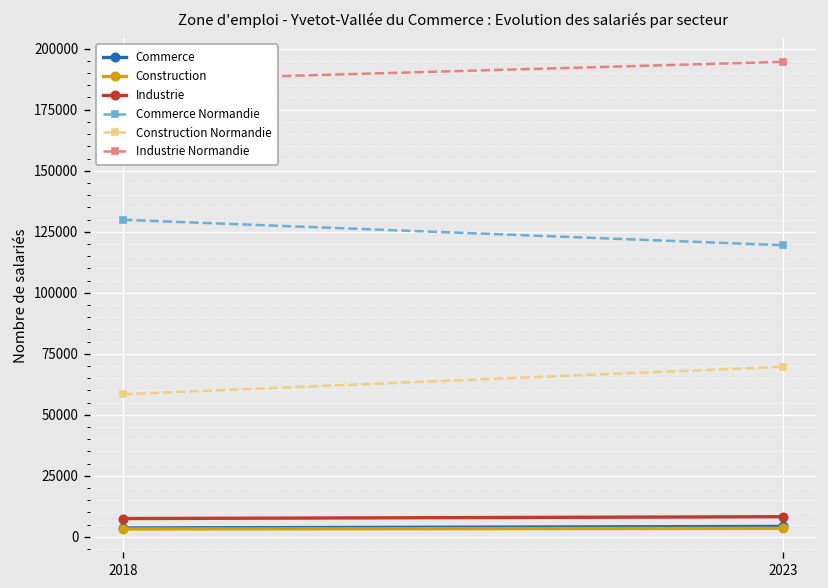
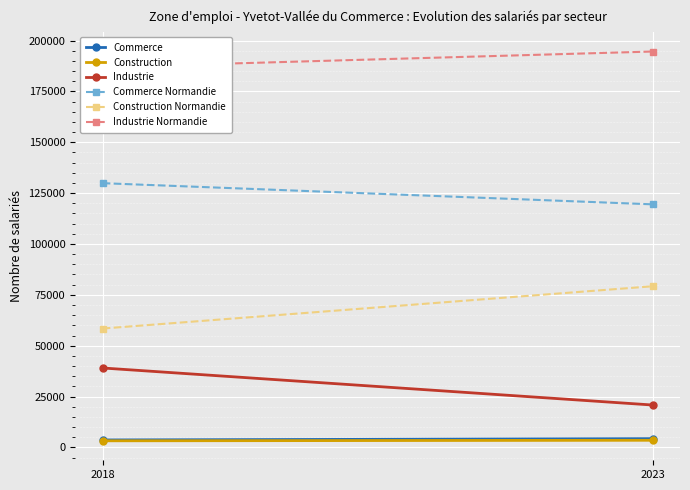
  {
    "Industrie": {
-     "2018": 7000,
-     "2023": 8000
+     "2018": 39000,
+     "2023": 21000
    },
    "Commerce Normandie": {
      "2018": 130000,
      "2023": 119000
    },
    "Construction Normandie": {
      "2018": 58000,
-     "2023": 70000
+     "2023": 79000
    },
    "Industrie Normandie": {
      "2023": 195000
    }
  }
